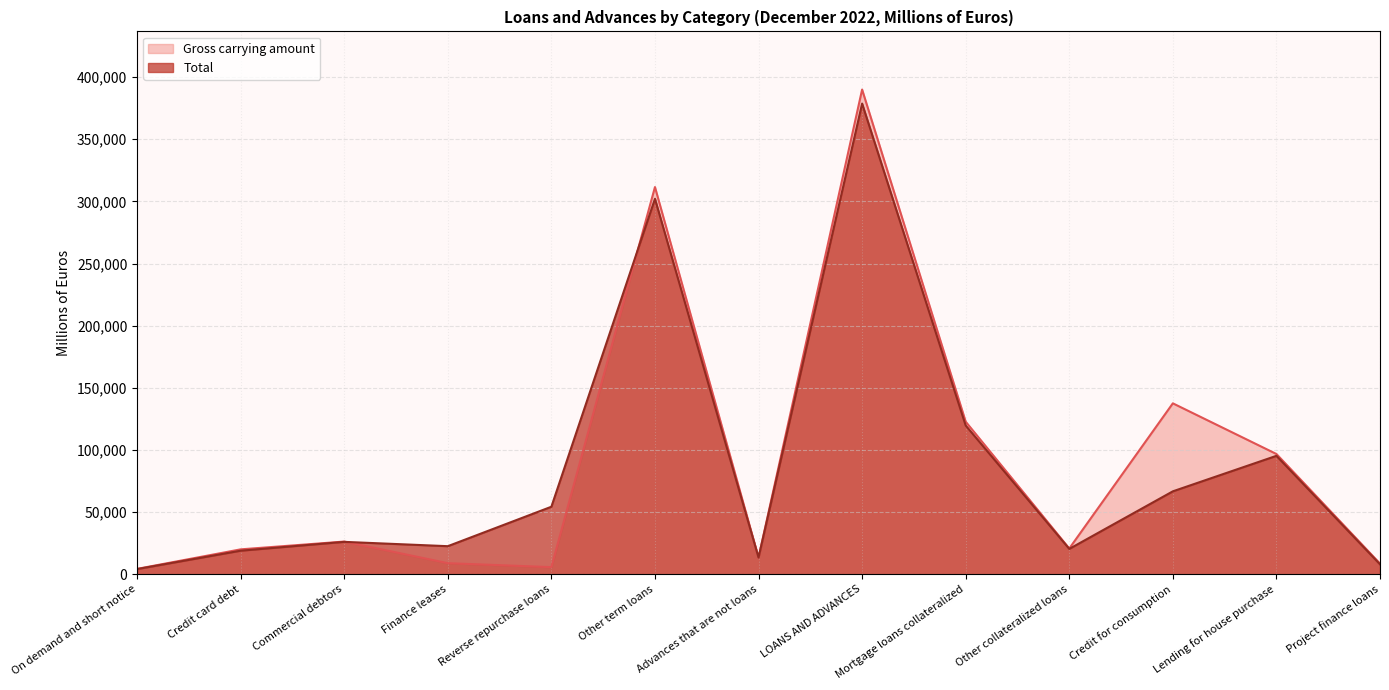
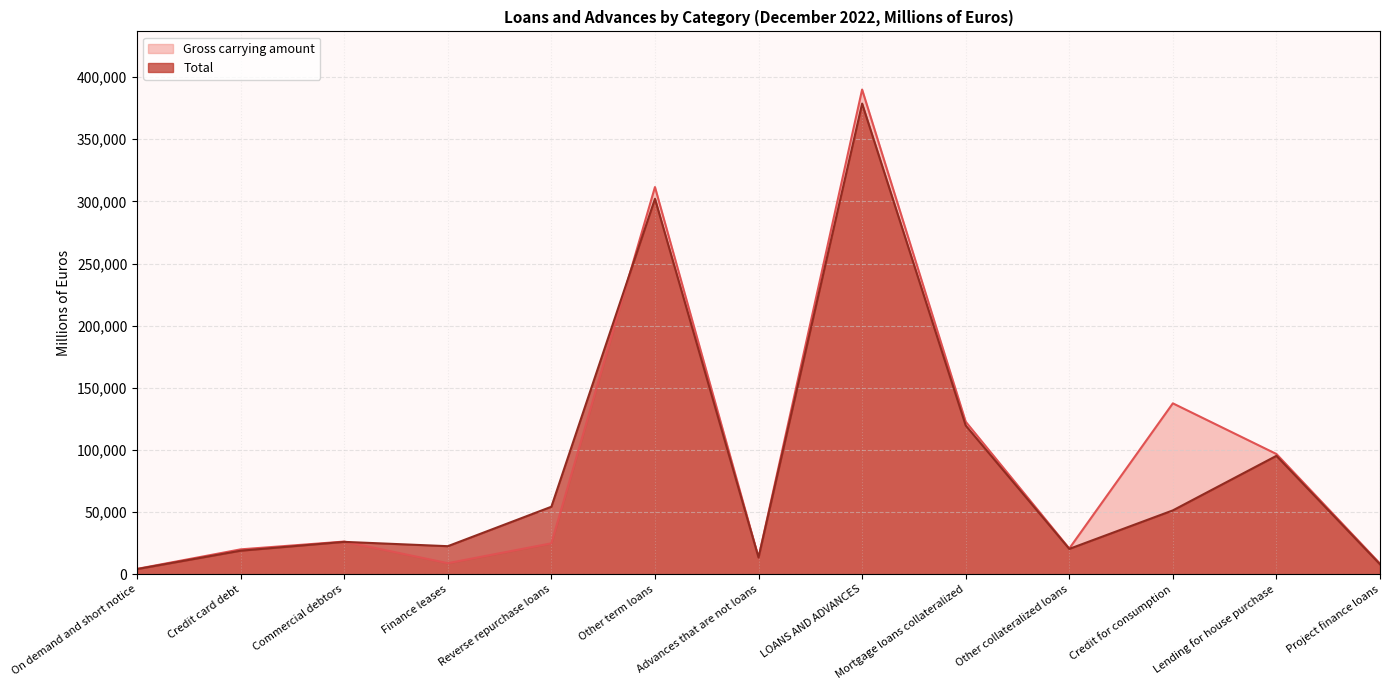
  {
    "Gross carrying amount": {
      "Finance leases": "9,000",
-     "Reverse repurchase loans": "6,000",
+     "Reverse repurchase loans": "25,000",
      "Other term loans": "312,000",
      "LOANS AND ADVANCES": "390,000",
      "Mortgage loans collateralized": "123,000",
      "Credit for consumption": "137,000"
    },
    "Total": {
      "Finance leases": "23,000",
      "Reverse repurchase loans": "54,000",
      "Other term loans": "302,000",
      "LOANS AND ADVANCES": "379,000",
      "Mortgage loans collateralized": "120,000",
-     "Credit for consumption": "67,000"
+     "Credit for consumption": "51,000"
    }
  }
